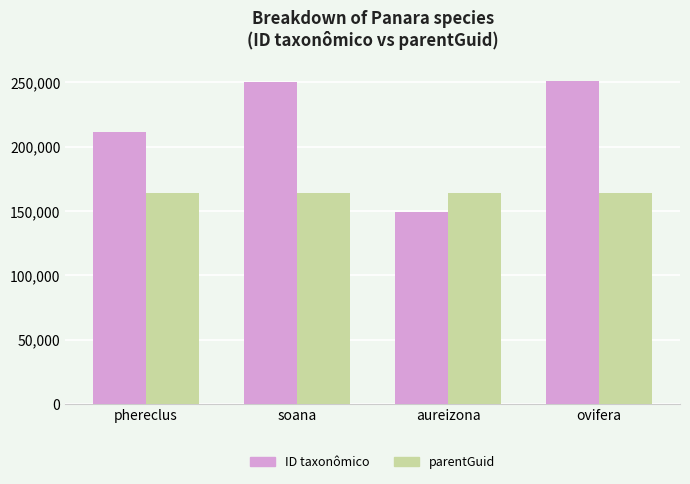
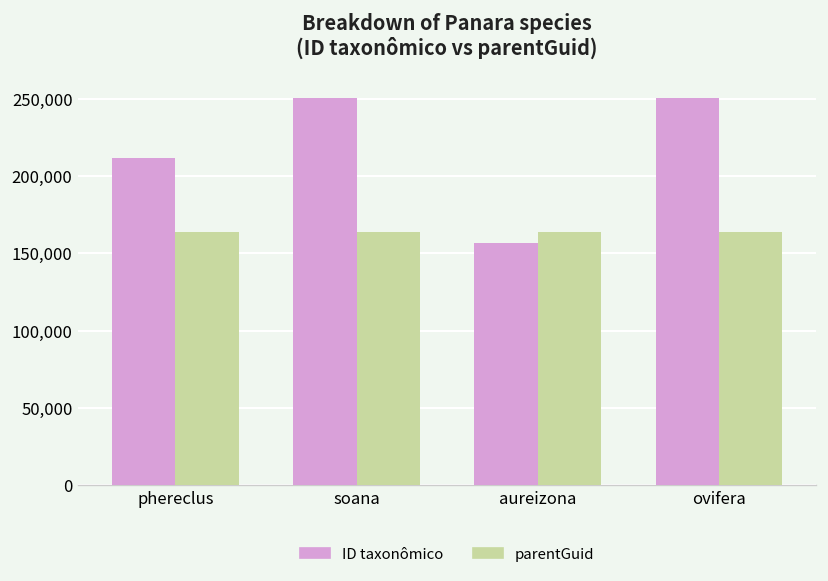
  {
    "ID taxonômico": {
      "phereclus": "212,000",
      "soana": "251,000",
-     "aureizona": "149,000",
+     "aureizona": "157,000",
      "ovifera": "251,000"
    },
    "parentGuid": {
      "phereclus": "164,000",
      "soana": "164,000",
      "aureizona": "164,000",
      "ovifera": "164,000"
    }
  }
